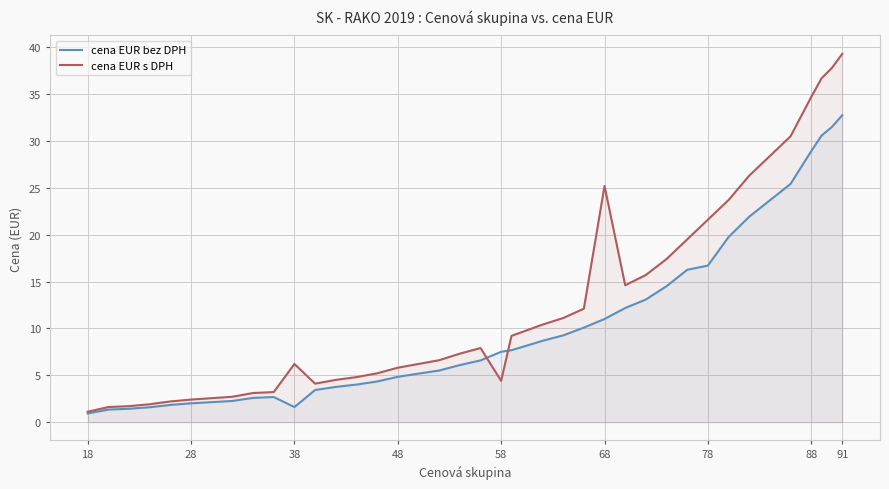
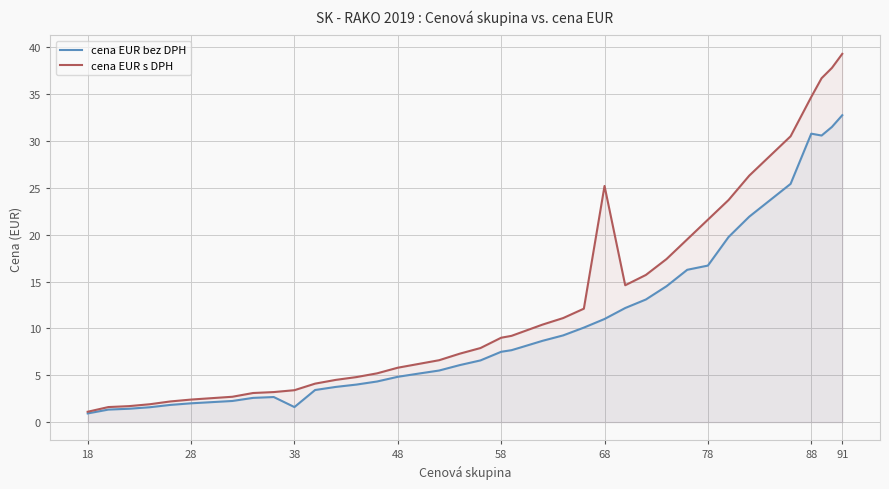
  {
    "cena EUR bez DPH": {
      "28": 2,
      "38": 2,
      "48": 5,
      "58": 8,
      "68": 11,
      "78": 17,
-     "88": 29,
+     "88": 31,
      "91": 33
    },
    "cena EUR s DPH": {
      "28": 2,
-     "38": 6,
+     "38": 3,
      "48": 6,
-     "58": 4,
+     "58": 9,
      "68": 25,
      "78": 22,
      "88": 35,
      "91": 39
    }
  }
